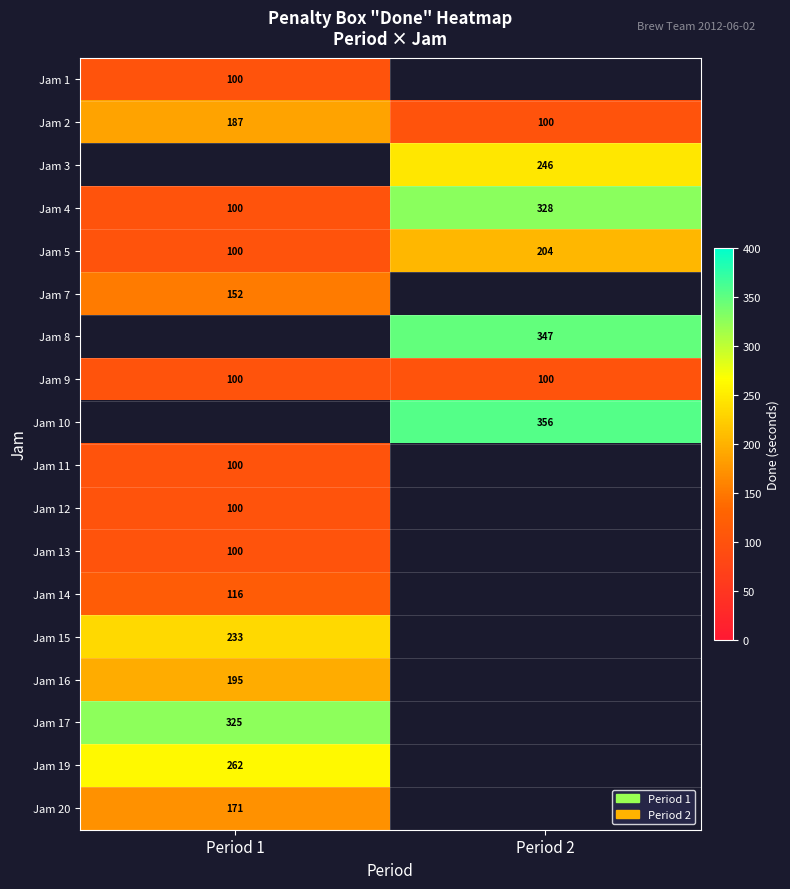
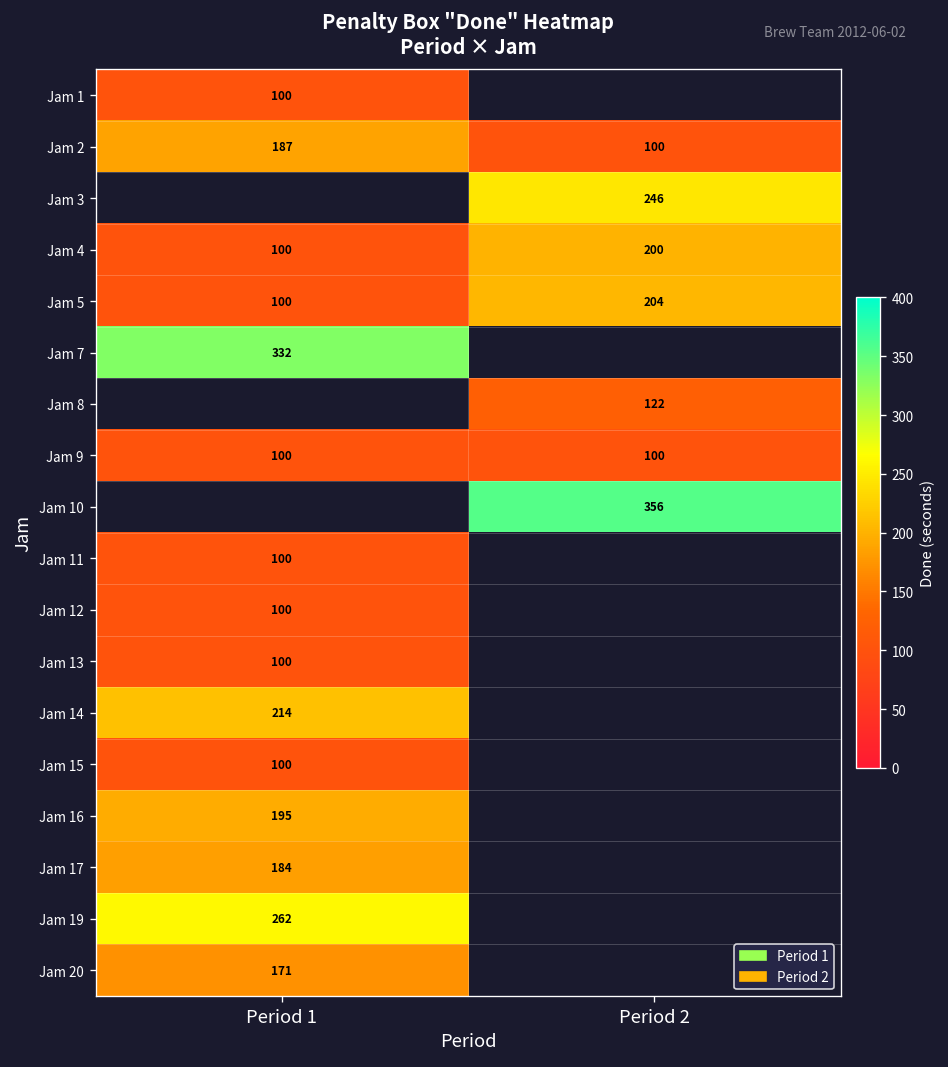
  {
    "Jam 1": {
      "Period 1": 100
    },
    "Jam 2": {
      "Period 1": 187,
      "Period 2": 100
    },
    "Jam 3": {
      "Period 2": 246
    },
    "Jam 4": {
      "Period 1": 100,
-     "Period 2": 328
+     "Period 2": 200
    },
    "Jam 5": {
      "Period 1": 100,
      "Period 2": 204
    },
    "Jam 7": {
-     "Period 1": 152
+     "Period 1": 332
    },
    "Jam 8": {
-     "Period 2": 347
+     "Period 2": 122
    },
    "Jam 9": {
      "Period 1": 100,
      "Period 2": 100
    },
    "Jam 10": {
      "Period 2": 356
    },
    "Jam 11": {
      "Period 1": 100
    },
    "Jam 12": {
      "Period 1": 100
    },
    "Jam 13": {
      "Period 1": 100
    },
    "Jam 14": {
-     "Period 1": 116
+     "Period 1": 214
    },
    "Jam 15": {
-     "Period 1": 233
+     "Period 1": 100
    },
    "Jam 16": {
      "Period 1": 195
    },
    "Jam 17": {
-     "Period 1": 325
+     "Period 1": 184
    },
    "Jam 19": {
      "Period 1": 262
    },
    "Jam 20": {
      "Period 1": 171
    }
  }
